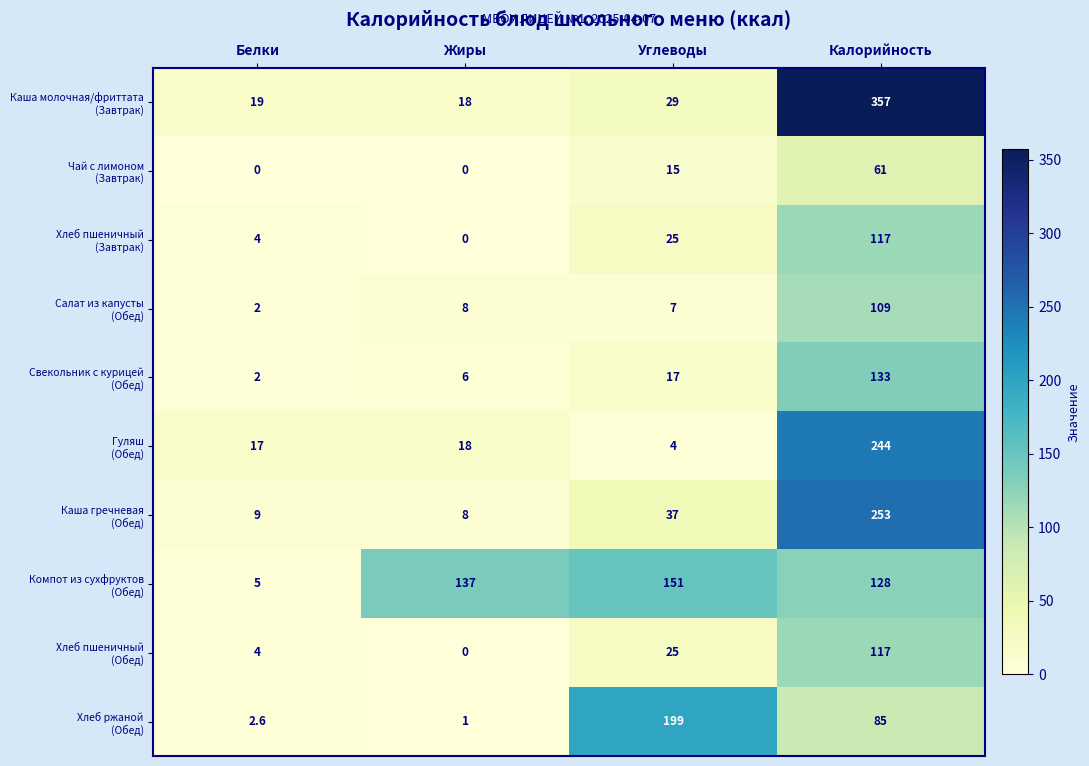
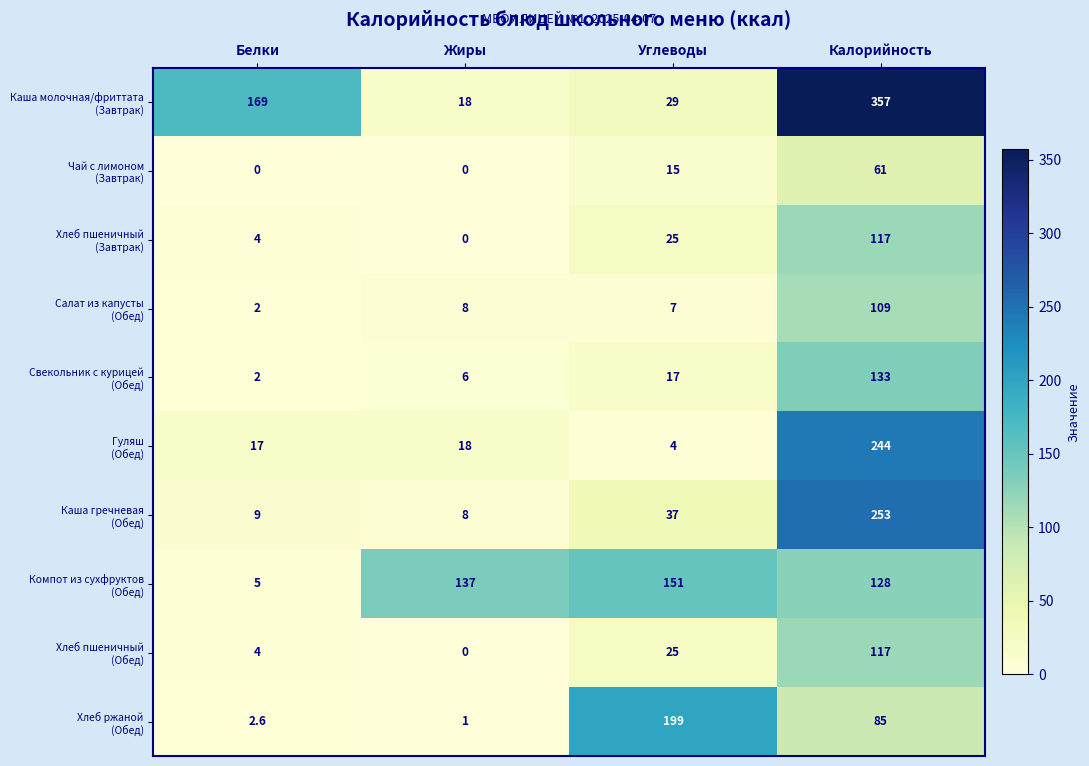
  {
    "Каша молочная/фриттата (Завтрак)": {
-     "Белки": 19,
+     "Белки": 169,
      "Жиры": 18,
      "Углеводы": 29,
      "Калорийность": 357
    },
    "Чай с лимоном (Завтрак)": {
      "Белки": 0,
      "Жиры": 0,
      "Углеводы": 15,
      "Калорийность": 61
    },
    "Хлеб пшеничный (Завтрак)": {
      "Белки": 4,
      "Жиры": 0,
      "Углеводы": 25,
      "Калорийность": 117
    },
    "Салат из капусты (Обед)": {
      "Белки": 2,
      "Жиры": 8,
      "Углеводы": 7,
      "Калорийность": 109
    },
    "Свекольник с курицей (Обед)": {
      "Белки": 2,
      "Жиры": 6,
      "Углеводы": 17,
      "Калорийность": 133
    },
    "Гуляш (Обед)": {
      "Белки": 17,
      "Жиры": 18,
      "Углеводы": 4,
      "Калорийность": 244
    },
    "Каша гречневая (Обед)": {
      "Белки": 9,
      "Жиры": 8,
      "Углеводы": 37,
      "Калорийность": 253
    },
    "Компот из сухфруктов (Обед)": {
      "Белки": 5,
      "Жиры": 137,
      "Углеводы": 151,
      "Калорийность": 128
    },
    "Хлеб пшеничный (Обед)": {
      "Белки": 4,
      "Жиры": 0,
      "Углеводы": 25,
      "Калорийность": 117
    },
    "Хлеб ржаной (Обед)": {
      "Белки": 2.6,
      "Жиры": 1,
      "Углеводы": 199,
      "Калорийность": 85
    }
  }
